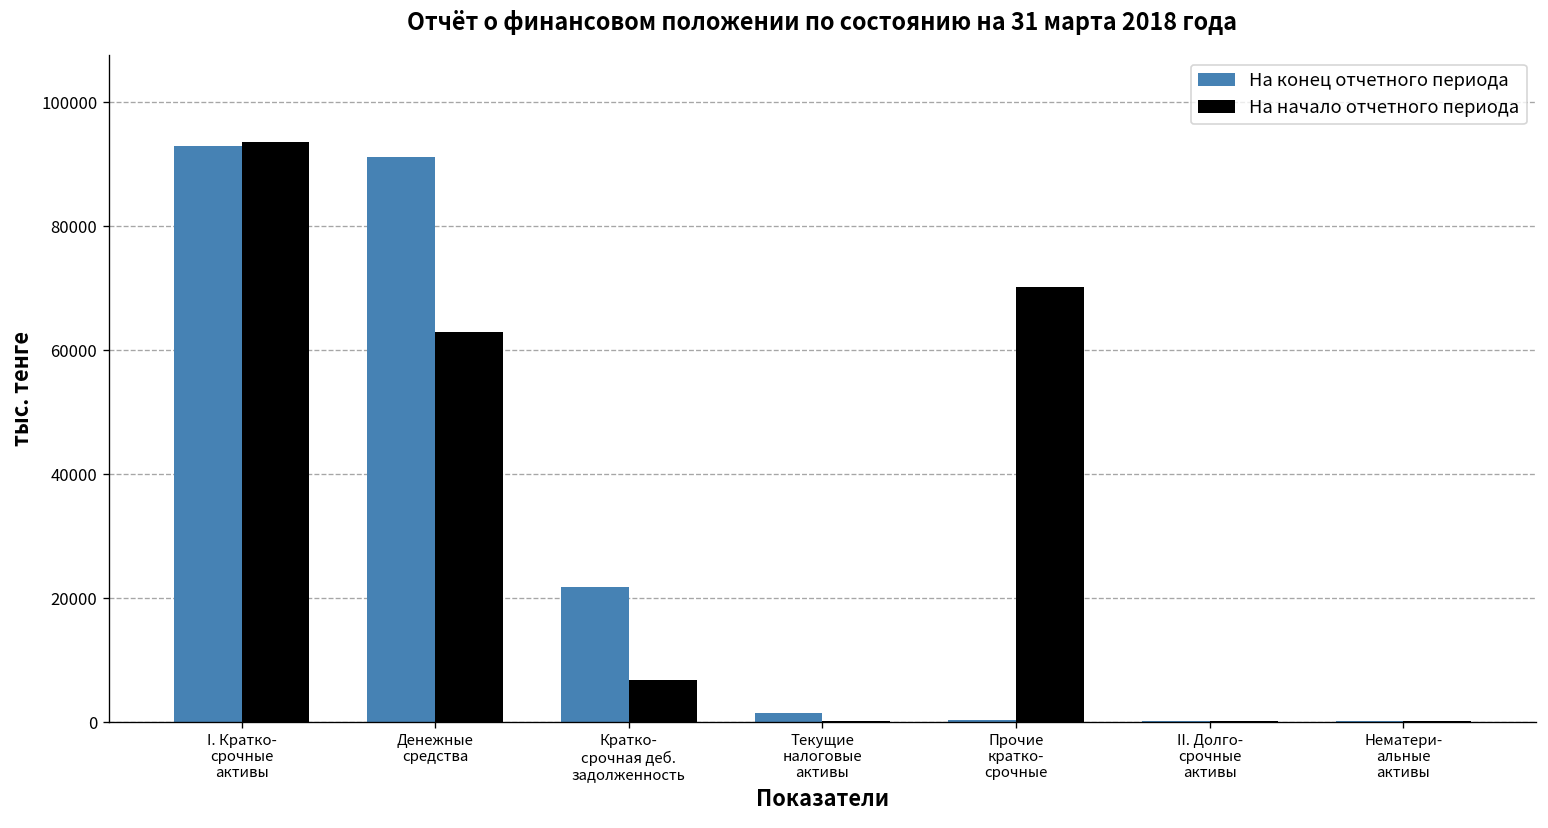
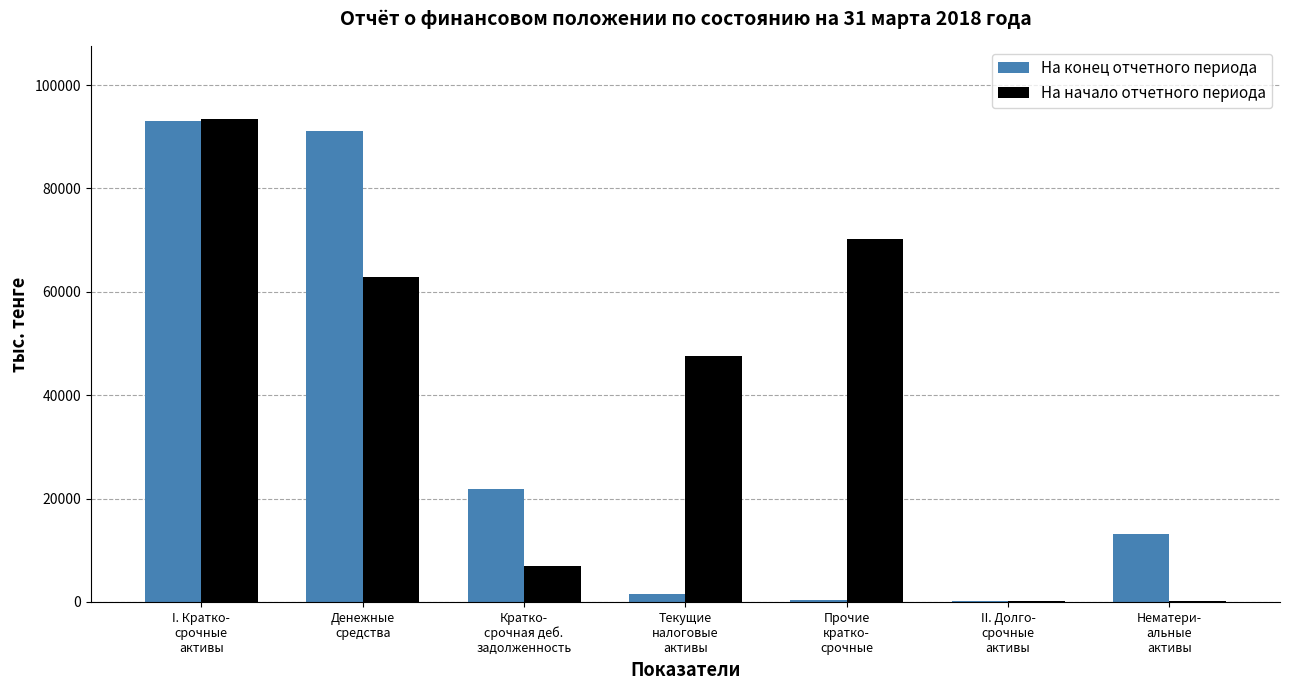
  {
    "На конец отчетного периода": {
      "I. Кратко- срочные активы": 93000,
      "Денежные средства": 91000,
      "Кратко- срочная деб. задолженность": 22000,
      "Текущие налоговые активы": 1000,
-     "Нематери- альные активы": 0
+     "Нематери- альные активы": 13000
    },
    "На начало отчетного периода": {
      "I. Кратко- срочные активы": 94000,
      "Денежные средства": 63000,
      "Кратко- срочная деб. задолженность": 7000,
-     "Текущие налоговые активы": 0,
+     "Текущие налоговые активы": 48000,
      "Прочие кратко- срочные": 70000
    }
  }
